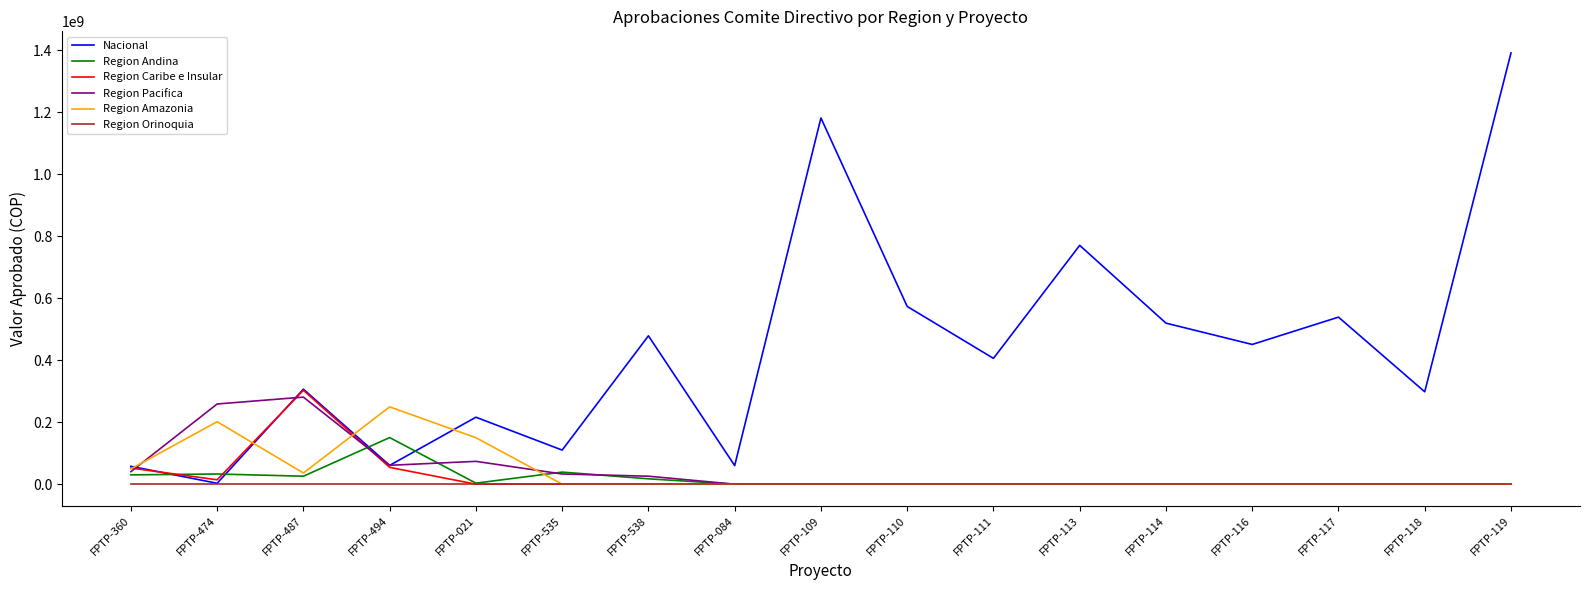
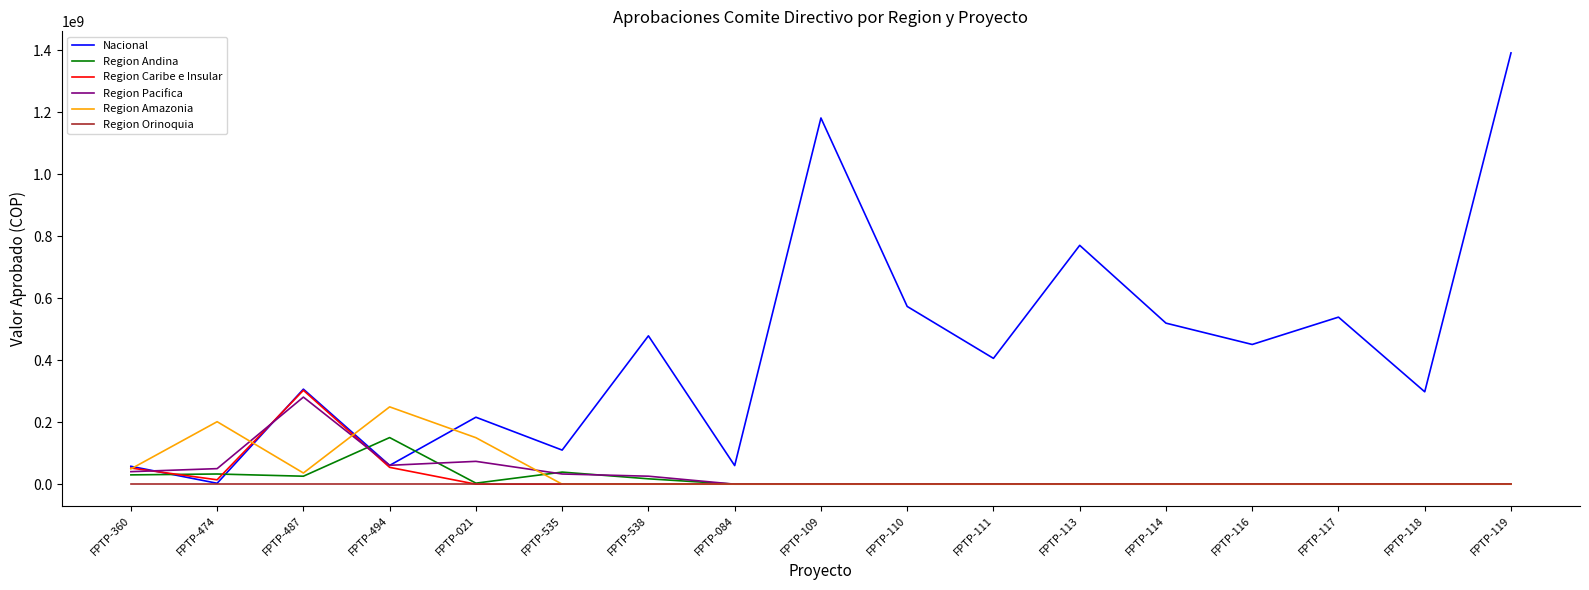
  {
    "Nacional": {
      "FPTP-021": 220000000,
      "FPTP-535": 110000000,
      "FPTP-538": 480000000,
      "FPTP-084": 60000000,
      "FPTP-109": 1180000000,
      "FPTP-110": 570000000,
      "FPTP-111": 410000000,
      "FPTP-113": 770000000,
      "FPTP-114": 520000000,
      "FPTP-116": 450000000,
      "FPTP-117": 540000000,
      "FPTP-118": 300000000,
      "FPTP-119": 1390000000
    },
    "Region Andina": {
      "FPTP-360": 30000000,
      "FPTP-474": 30000000,
      "FPTP-487": 30000000,
      "FPTP-494": 150000000,
      "FPTP-538": 20000000
    },
    "Region Caribe e Insular": {
      "FPTP-474": 10000000
    },
    "Region Pacifica": {
      "FPTP-360": 40000000,
-     "FPTP-474": 260000000,
+     "FPTP-474": 50000000,
      "FPTP-487": 280000000,
      "FPTP-021": 70000000,
      "FPTP-538": 30000000
    },
    "Region Amazonia": {
      "FPTP-474": 200000000,
      "FPTP-487": 40000000,
      "FPTP-494": 250000000,
      "FPTP-021": 150000000
    },
    "Region Orinoquia": {
      "FPTP-360": 0,
      "FPTP-487": 0,
      "FPTP-494": 0
    }
  }
